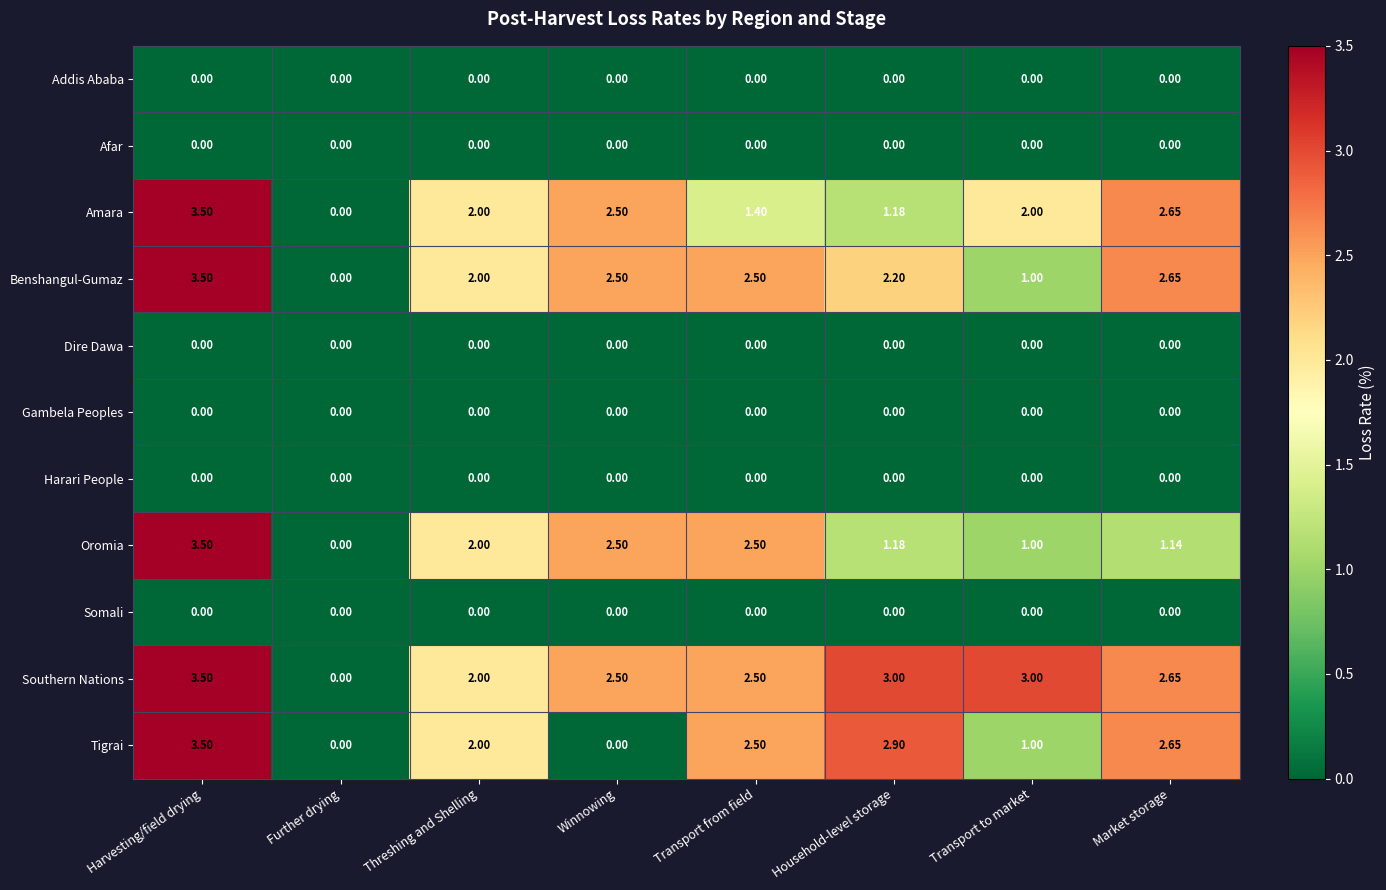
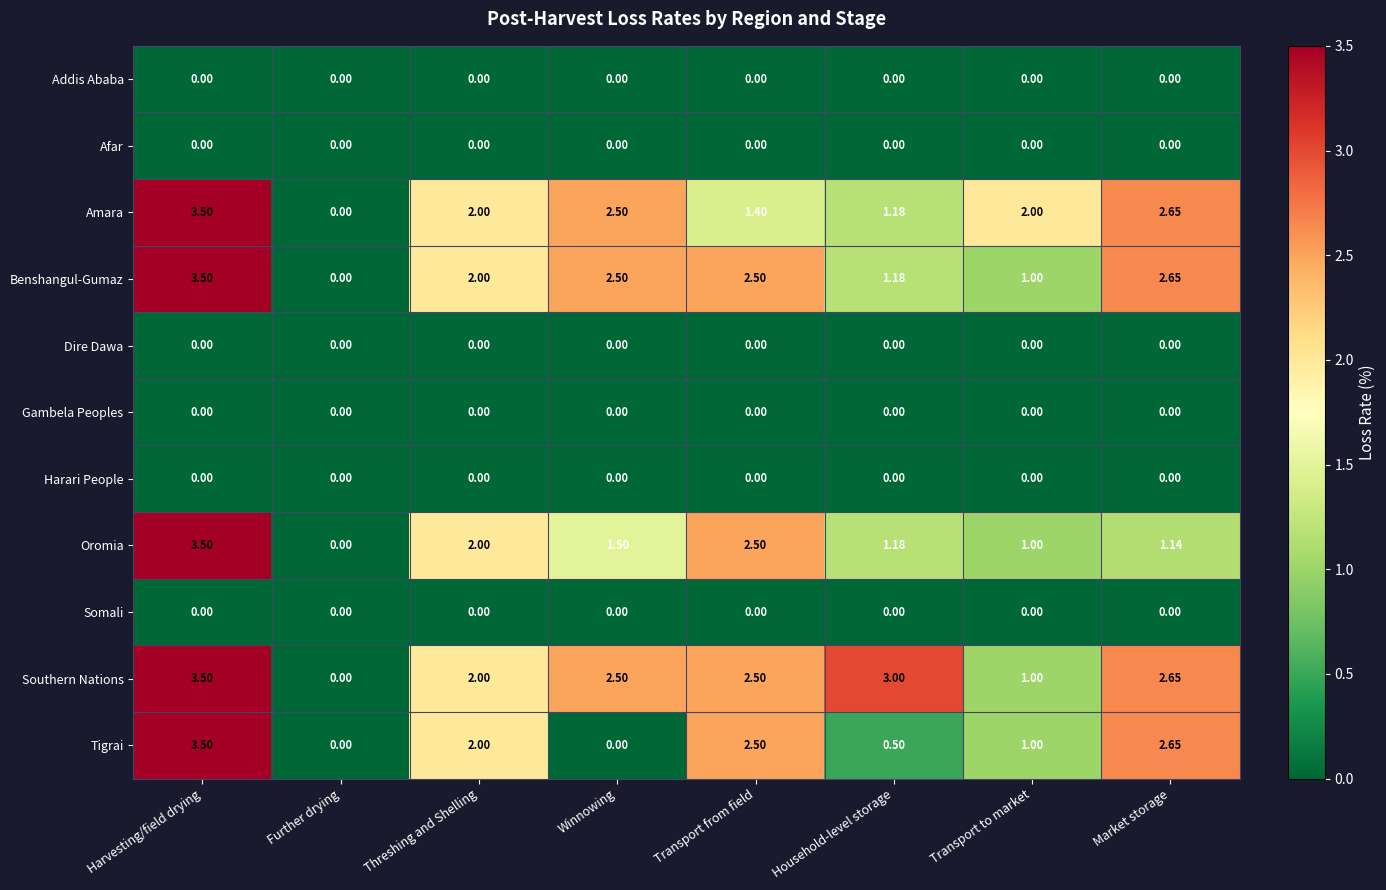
  {
    "Addis Ababa": {
      "Harvesting/field drying": 0.00,
      "Further drying": 0.00,
      "Threshing and Shelling": 0.00,
      "Winnowing": 0.00,
      "Transport from field": 0.00,
      "Household-level storage": 0.00,
      "Transport to market": 0.00,
      "Market storage": 0.00
    },
    "Afar": {
      "Harvesting/field drying": 0.00,
      "Further drying": 0.00,
      "Threshing and Shelling": 0.00,
      "Winnowing": 0.00,
      "Transport from field": 0.00,
      "Household-level storage": 0.00,
      "Transport to market": 0.00,
      "Market storage": 0.00
    },
    "Amara": {
      "Harvesting/field drying": 3.50,
      "Further drying": 0.00,
      "Threshing and Shelling": 2.00,
      "Winnowing": 2.50,
      "Transport from field": 1.40,
      "Household-level storage": 1.18,
      "Transport to market": 2.00,
      "Market storage": 2.65
    },
    "Benshangul-Gumaz": {
      "Harvesting/field drying": 3.50,
      "Further drying": 0.00,
      "Threshing and Shelling": 2.00,
      "Winnowing": 2.50,
      "Transport from field": 2.50,
-     "Household-level storage": 2.20,
+     "Household-level storage": 1.18,
      "Transport to market": 1.00,
      "Market storage": 2.65
    },
    "Dire Dawa": {
      "Harvesting/field drying": 0.00,
      "Further drying": 0.00,
      "Threshing and Shelling": 0.00,
      "Winnowing": 0.00,
      "Transport from field": 0.00,
      "Household-level storage": 0.00,
      "Transport to market": 0.00,
      "Market storage": 0.00
    },
    "Gambela Peoples": {
      "Harvesting/field drying": 0.00,
      "Further drying": 0.00,
      "Threshing and Shelling": 0.00,
      "Winnowing": 0.00,
      "Transport from field": 0.00,
      "Household-level storage": 0.00,
      "Transport to market": 0.00,
      "Market storage": 0.00
    },
    "Harari People": {
      "Harvesting/field drying": 0.00,
      "Further drying": 0.00,
      "Threshing and Shelling": 0.00,
      "Winnowing": 0.00,
      "Transport from field": 0.00,
      "Household-level storage": 0.00,
      "Transport to market": 0.00,
      "Market storage": 0.00
    },
    "Oromia": {
      "Harvesting/field drying": 3.50,
      "Further drying": 0.00,
      "Threshing and Shelling": 2.00,
-     "Winnowing": 2.50,
+     "Winnowing": 1.50,
      "Transport from field": 2.50,
      "Household-level storage": 1.18,
      "Transport to market": 1.00,
      "Market storage": 1.14
    },
    "Somali": {
      "Harvesting/field drying": 0.00,
      "Further drying": 0.00,
      "Threshing and Shelling": 0.00,
      "Winnowing": 0.00,
      "Transport from field": 0.00,
      "Household-level storage": 0.00,
      "Transport to market": 0.00,
      "Market storage": 0.00
    },
    "Southern Nations": {
      "Harvesting/field drying": 3.50,
      "Further drying": 0.00,
      "Threshing and Shelling": 2.00,
      "Winnowing": 2.50,
      "Transport from field": 2.50,
      "Household-level storage": 3.00,
-     "Transport to market": 3.00,
+     "Transport to market": 1.00,
      "Market storage": 2.65
    },
    "Tigrai": {
      "Harvesting/field drying": 3.50,
      "Further drying": 0.00,
      "Threshing and Shelling": 2.00,
      "Winnowing": 0.00,
      "Transport from field": 2.50,
-     "Household-level storage": 2.90,
+     "Household-level storage": 0.50,
      "Transport to market": 1.00,
      "Market storage": 2.65
    }
  }
